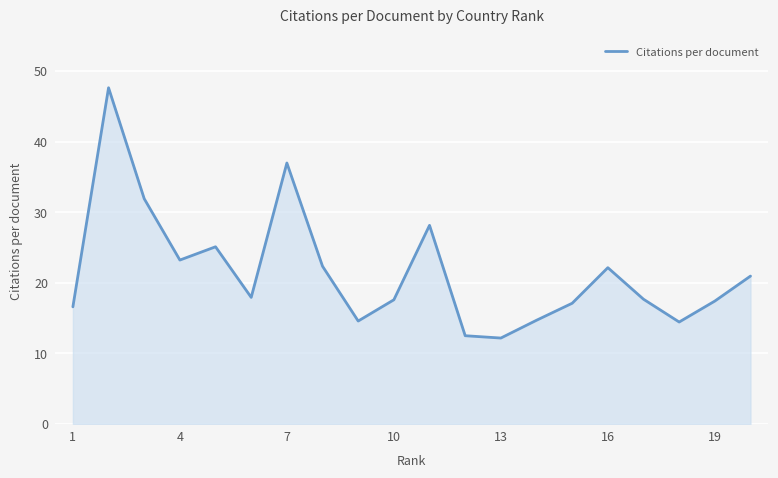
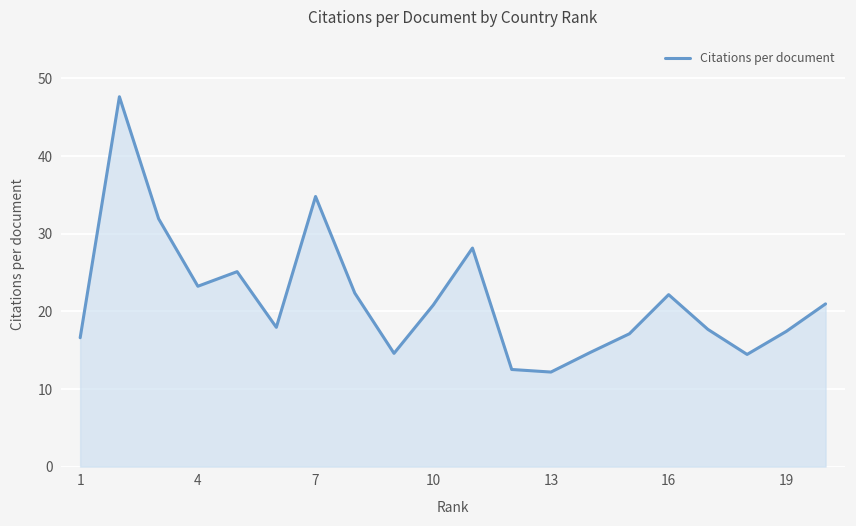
  {
    "1": 17,
    "4": 23,
-   "7": 37,
-   "10": 18,
+   "7": 35,
+   "10": 21,
    "13": 12,
    "16": 22,
    "19": 17
  }
